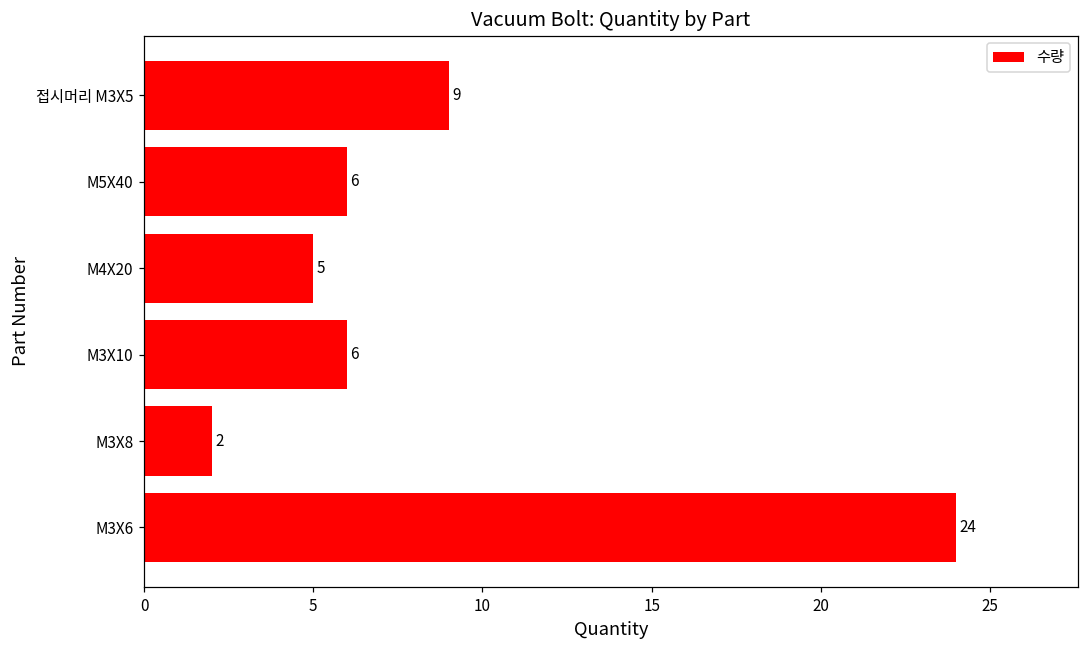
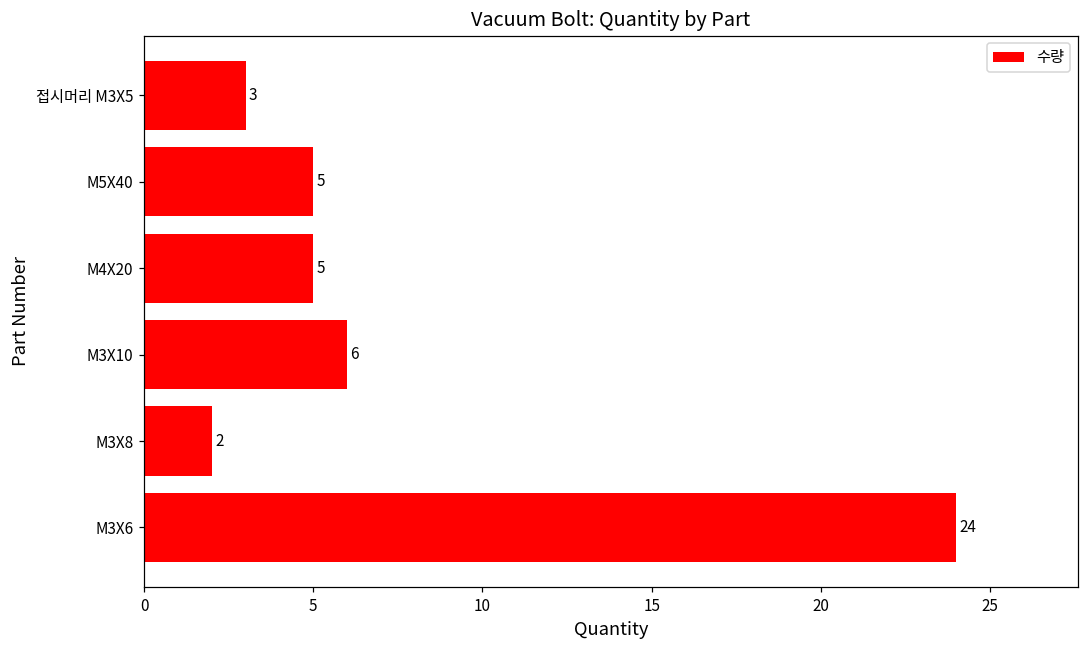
  {
-   "접시머리 M3X5": 9,
-   "M5X40": 6,
+   "접시머리 M3X5": 3,
+   "M5X40": 5,
    "M4X20": 5,
    "M3X10": 6,
    "M3X8": 2,
    "M3X6": 24
  }
